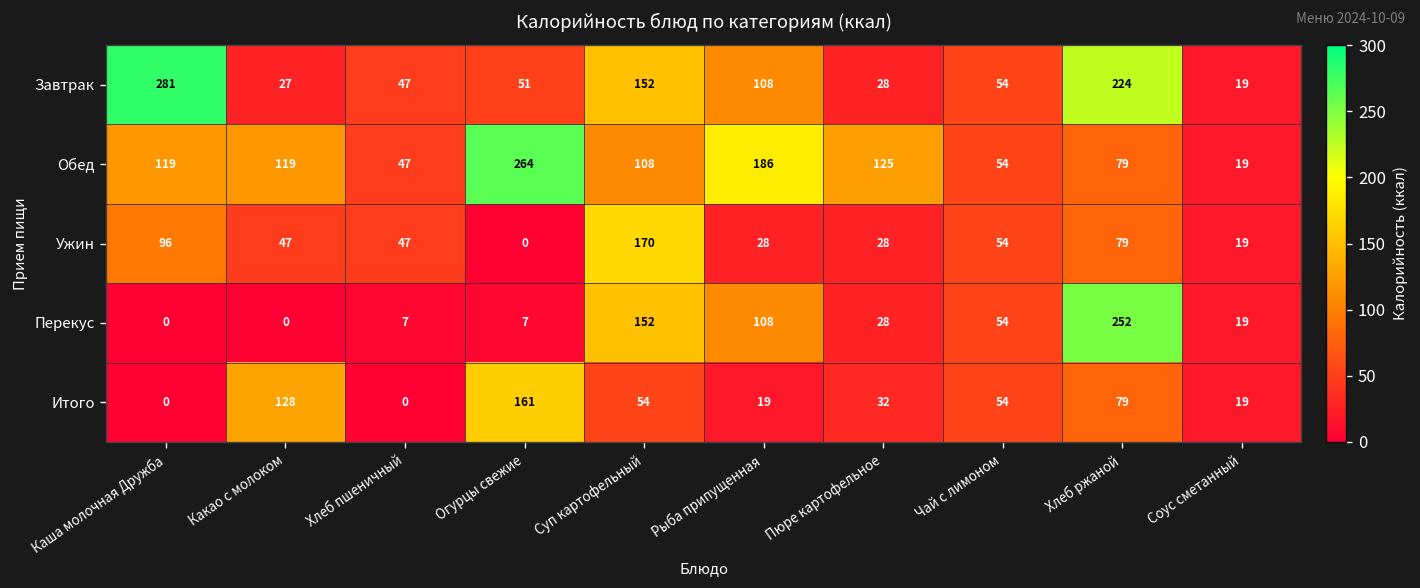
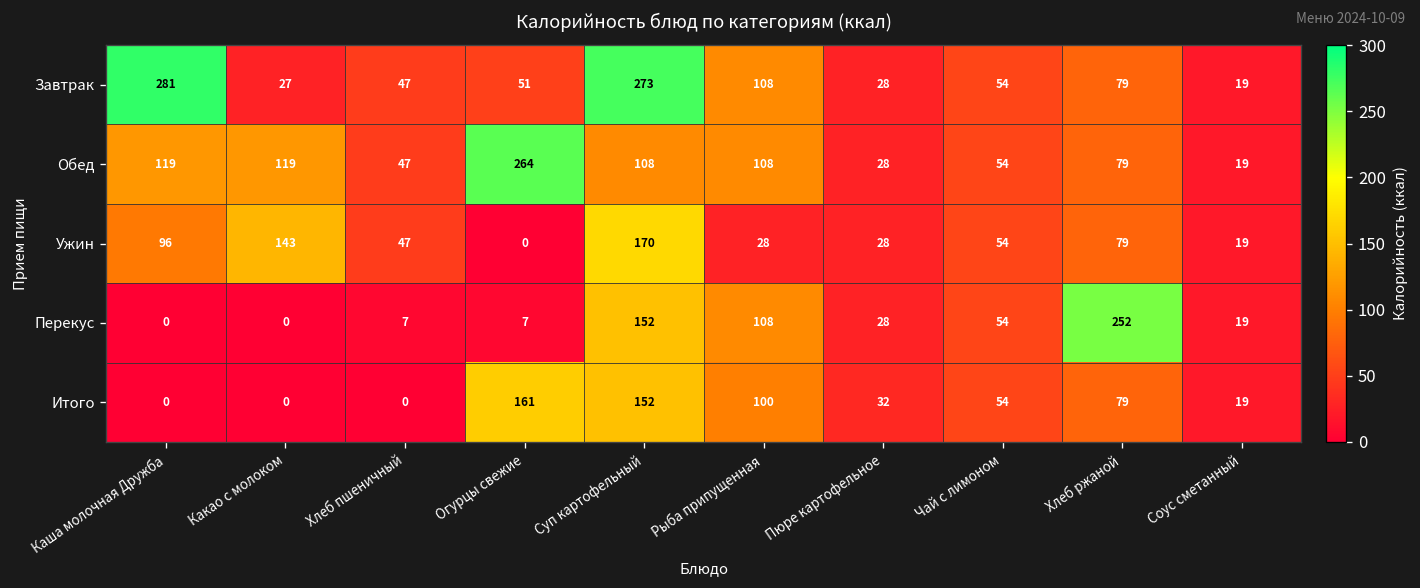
  {
    "Завтрак": {
      "Каша молочная Дружба": 281,
      "Какао с молоком": 27,
      "Хлеб пшеничный": 47,
      "Огурцы свежие": 51,
-     "Суп картофельный": 152,
+     "Суп картофельный": 273,
      "Рыба припущенная": 108,
      "Пюре картофельное": 28,
      "Чай с лимоном": 54,
-     "Хлеб ржаной": 224,
+     "Хлеб ржаной": 79,
      "Соус сметанный": 19
    },
    "Обед": {
      "Каша молочная Дружба": 119,
      "Какао с молоком": 119,
      "Хлеб пшеничный": 47,
      "Огурцы свежие": 264,
      "Суп картофельный": 108,
-     "Рыба припущенная": 186,
-     "Пюре картофельное": 125,
+     "Рыба припущенная": 108,
+     "Пюре картофельное": 28,
      "Чай с лимоном": 54,
      "Хлеб ржаной": 79,
      "Соус сметанный": 19
    },
    "Ужин": {
      "Каша молочная Дружба": 96,
-     "Какао с молоком": 47,
+     "Какао с молоком": 143,
      "Хлеб пшеничный": 47,
      "Огурцы свежие": 0,
      "Суп картофельный": 170,
      "Рыба припущенная": 28,
      "Пюре картофельное": 28,
      "Чай с лимоном": 54,
      "Хлеб ржаной": 79,
      "Соус сметанный": 19
    },
    "Перекус": {
      "Каша молочная Дружба": 0,
      "Какао с молоком": 0,
      "Хлеб пшеничный": 7,
      "Огурцы свежие": 7,
      "Суп картофельный": 152,
      "Рыба припущенная": 108,
      "Пюре картофельное": 28,
      "Чай с лимоном": 54,
      "Хлеб ржаной": 252,
      "Соус сметанный": 19
    },
    "Итого": {
      "Каша молочная Дружба": 0,
-     "Какао с молоком": 128,
+     "Какао с молоком": 0,
      "Хлеб пшеничный": 0,
      "Огурцы свежие": 161,
-     "Суп картофельный": 54,
-     "Рыба припущенная": 19,
+     "Суп картофельный": 152,
+     "Рыба припущенная": 100,
      "Пюре картофельное": 32,
      "Чай с лимоном": 54,
      "Хлеб ржаной": 79,
      "Соус сметанный": 19
    }
  }
